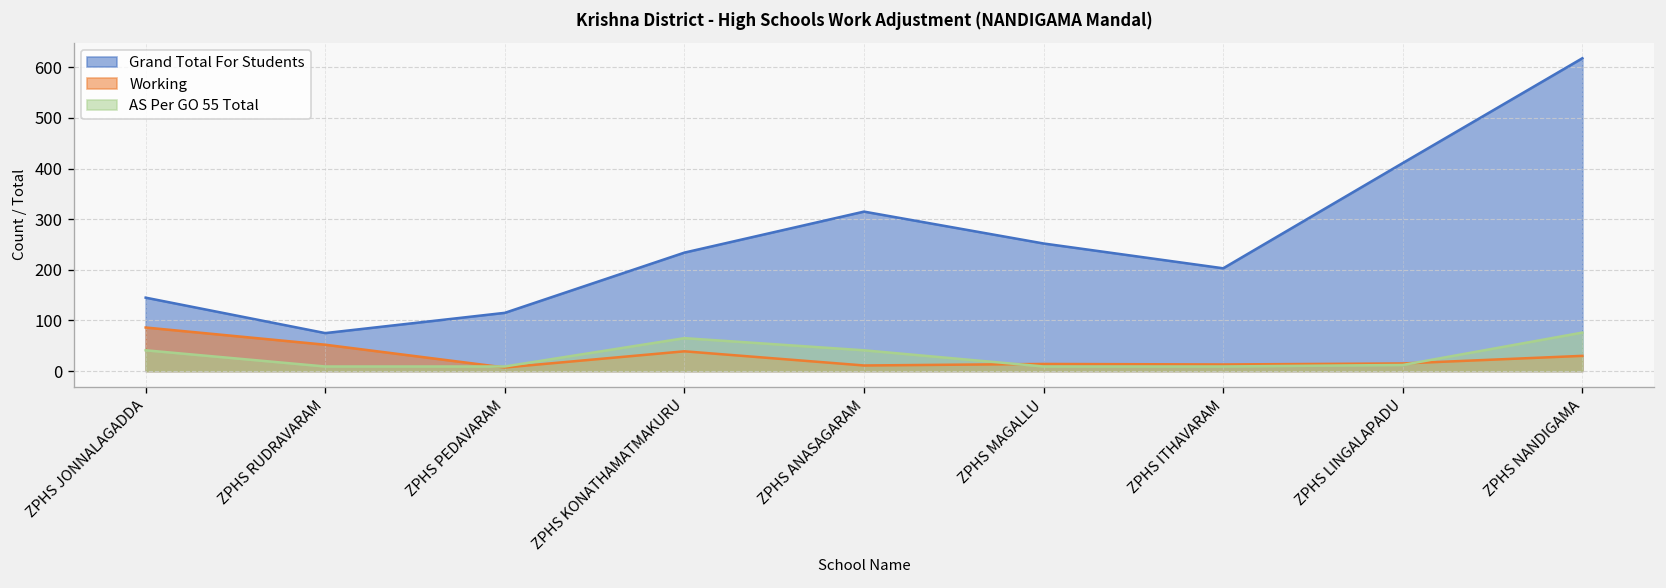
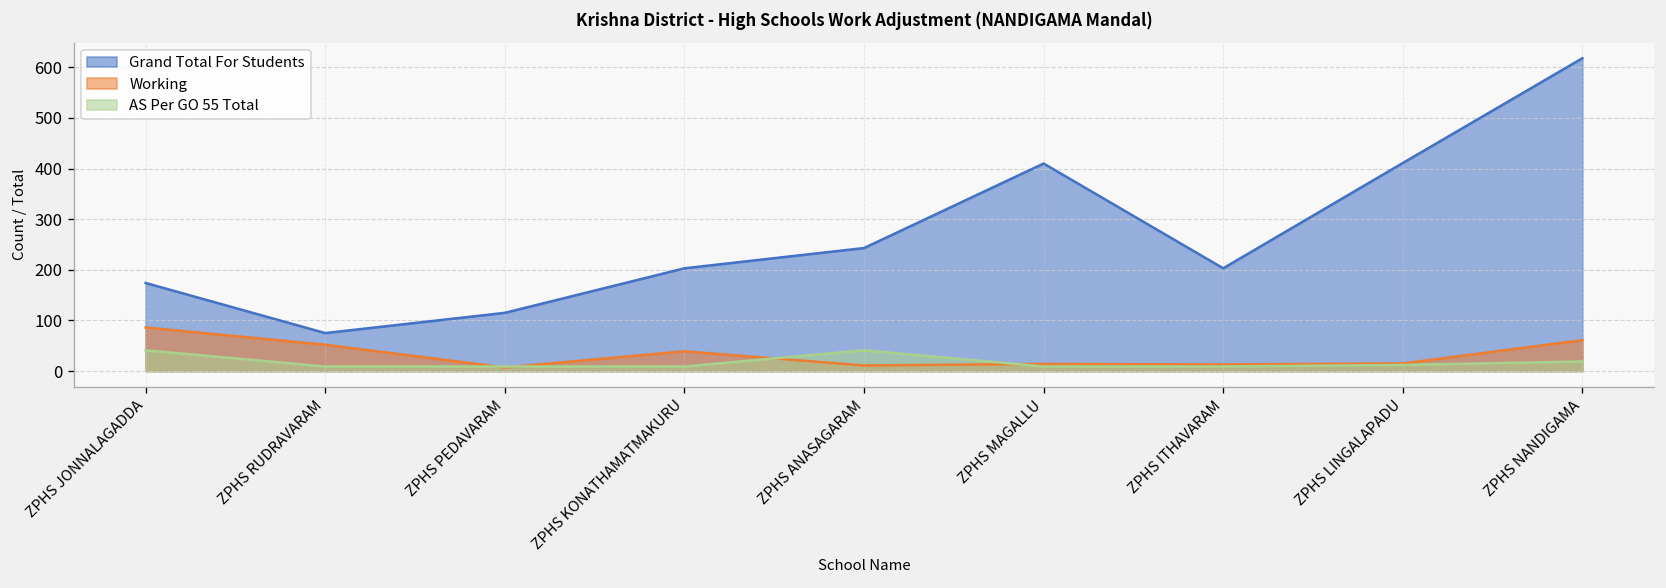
  {
    "Grand Total For Students": {
-     "ZPHS JONNALAGADDA": 150,
+     "ZPHS JONNALAGADDA": 170,
      "ZPHS RUDRAVARAM": 80,
      "ZPHS PEDAVARAM": 120,
-     "ZPHS KONATHAMATMAKURU": 230,
-     "ZPHS ANASAGARAM": 320,
-     "ZPHS MAGALLU": 250,
+     "ZPHS KONATHAMATMAKURU": 200,
+     "ZPHS ANASAGARAM": 240,
+     "ZPHS MAGALLU": 410,
      "ZPHS ITHAVARAM": 200,
      "ZPHS LINGALAPADU": 410,
      "ZPHS NANDIGAMA": 620
    },
    "Working": {
      "ZPHS JONNALAGADDA": 90,
      "ZPHS RUDRAVARAM": 50,
      "ZPHS KONATHAMATMAKURU": 40,
      "ZPHS ANASAGARAM": 10,
-     "ZPHS NANDIGAMA": 30
+     "ZPHS NANDIGAMA": 60
    },
    "AS Per GO 55 Total": {
      "ZPHS JONNALAGADDA": 40,
      "ZPHS RUDRAVARAM": 10,
-     "ZPHS KONATHAMATMAKURU": 70,
+     "ZPHS KONATHAMATMAKURU": 10,
      "ZPHS ANASAGARAM": 40,
-     "ZPHS NANDIGAMA": 80
+     "ZPHS NANDIGAMA": 20
    }
  }
